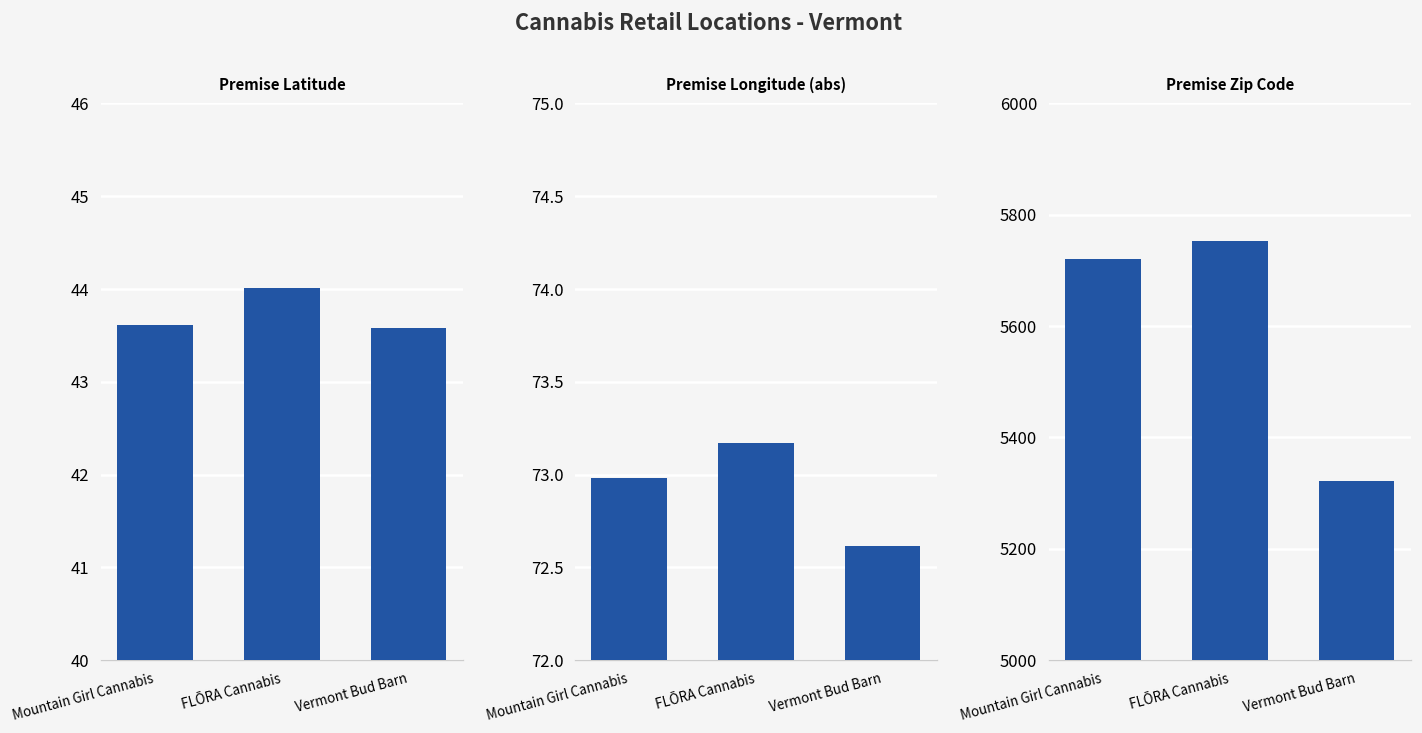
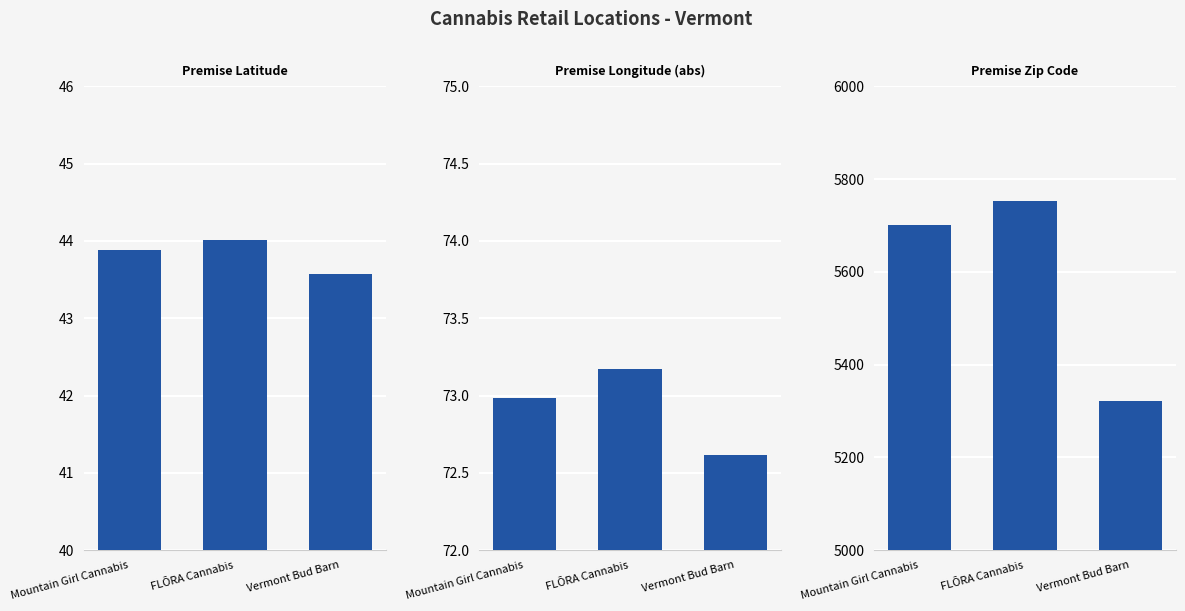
  {
    "Premise Latitude": {
-     "Mountain Girl Cannabis": 43.6,
+     "Mountain Girl Cannabis": 43.9,
      "FLŌRA Cannabis": 44.0,
      "Vermont Bud Barn": 43.6
    },
    "Premise Longitude (abs)": {
      "Mountain Girl Cannabis": 72.98,
      "FLŌRA Cannabis": 73.17,
      "Vermont Bud Barn": 72.61
    },
    "Premise Zip Code": {
-     "Mountain Girl Cannabis": 5720,
+     "Mountain Girl Cannabis": 5700,
      "FLŌRA Cannabis": 5750,
      "Vermont Bud Barn": 5320
    }
  }
